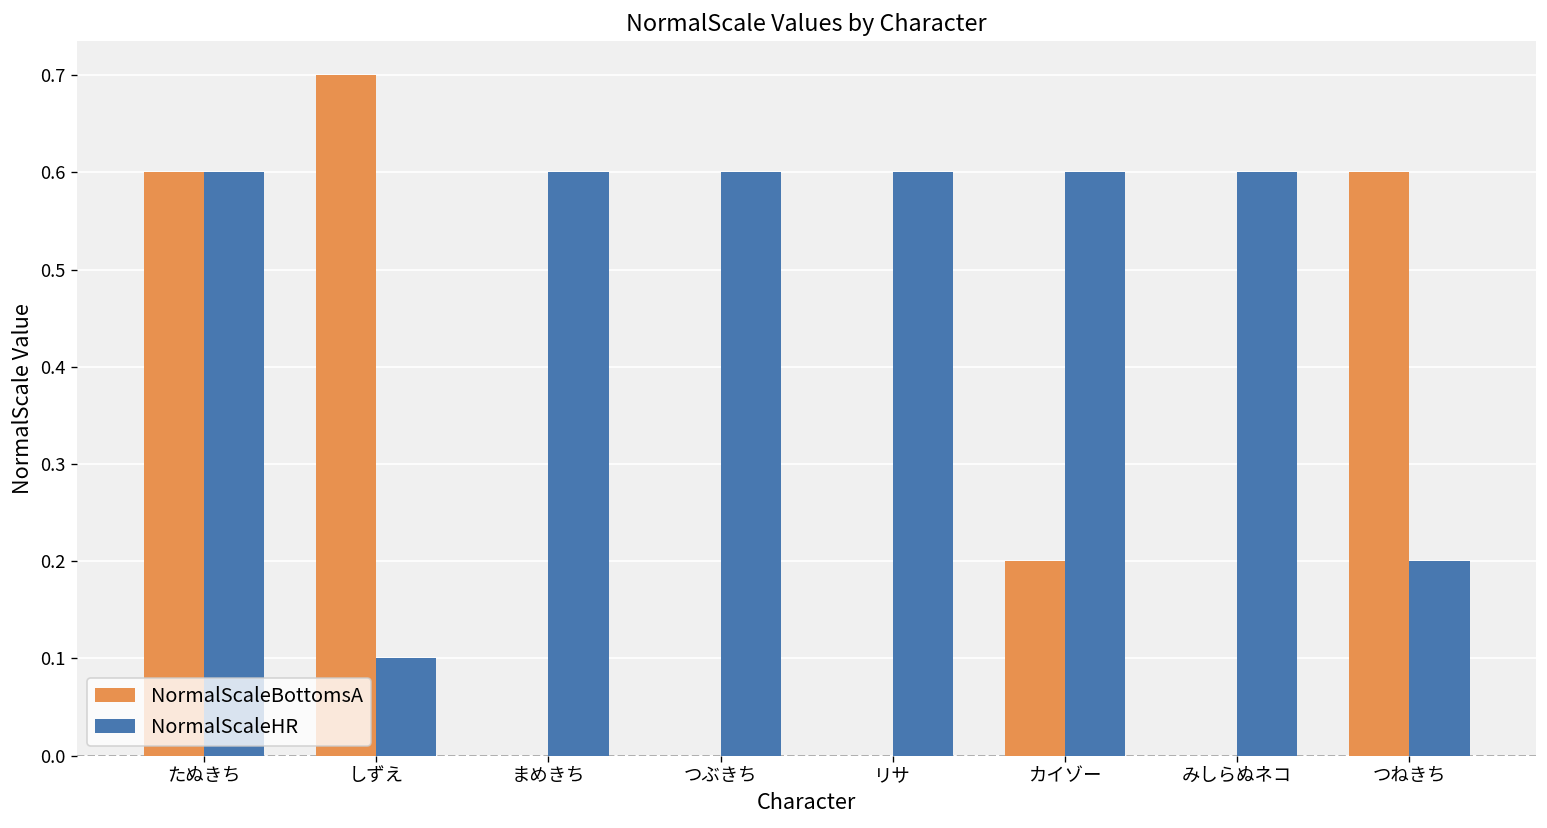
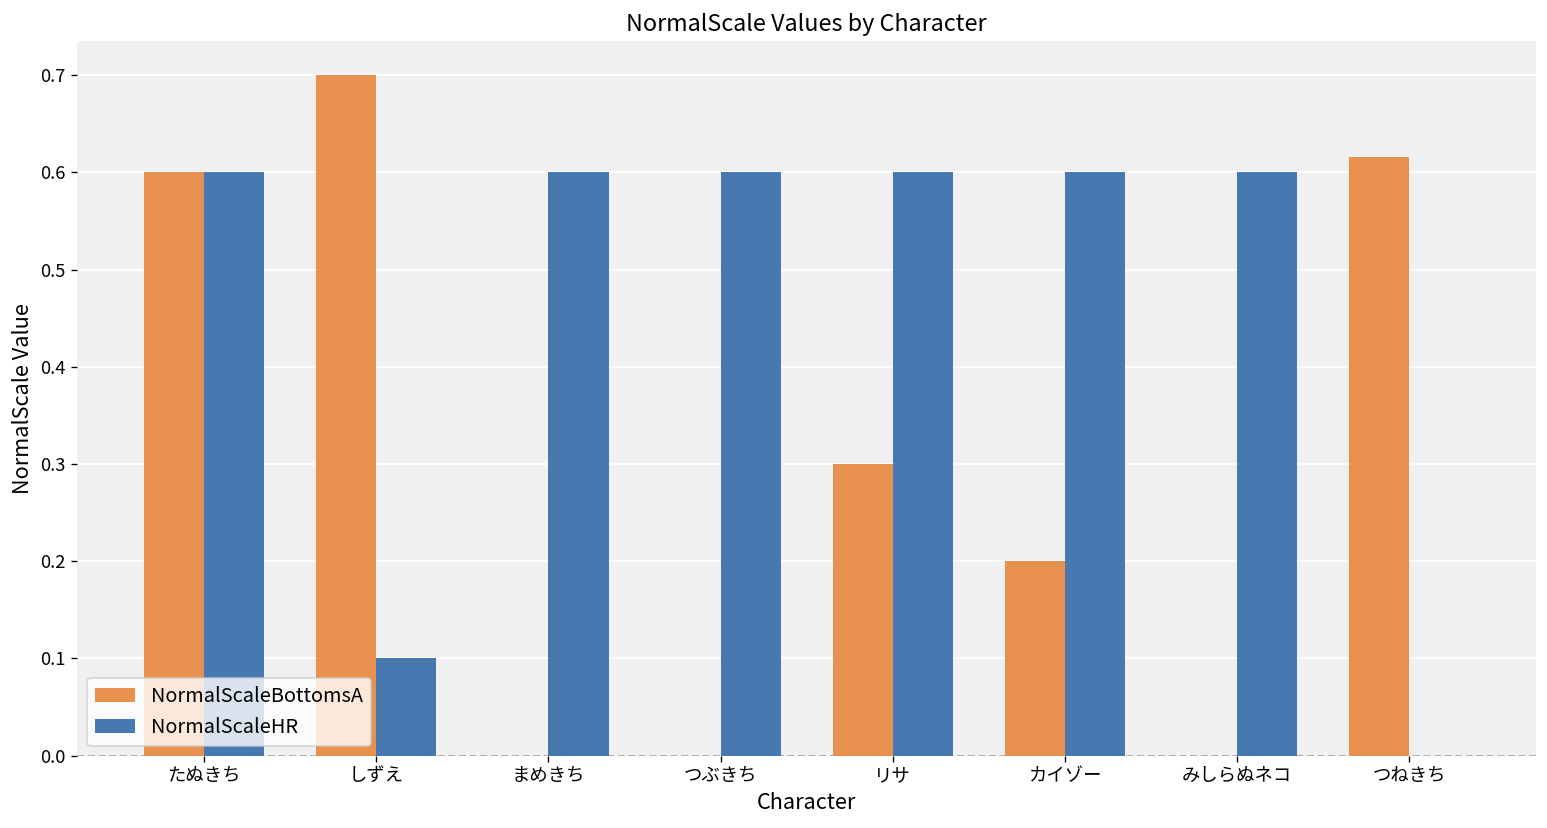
  {
    "NormalScaleBottomsA": {
      "たぬきち": 0.60,
      "しずえ": 0.70,
      "まめきち": 0.00,
      "つぶきち": 0.00,
-     "リサ": 0.0,
+     "リサ": 0.3,
      "カイゾー": 0.20,
      "みしらぬネコ": 0.00,
-     "つねきち": 0.60
+     "つねきち": 0.62
    },
    "NormalScaleHR": {
      "たぬきち": 0.6,
      "しずえ": 0.1,
      "まめきち": 0.6,
      "つぶきち": 0.6,
      "リサ": 0.6,
      "カイゾー": 0.6,
      "みしらぬネコ": 0.6,
-     "つねきち": 0.2
+     "つねきち": 0.0
    }
  }
